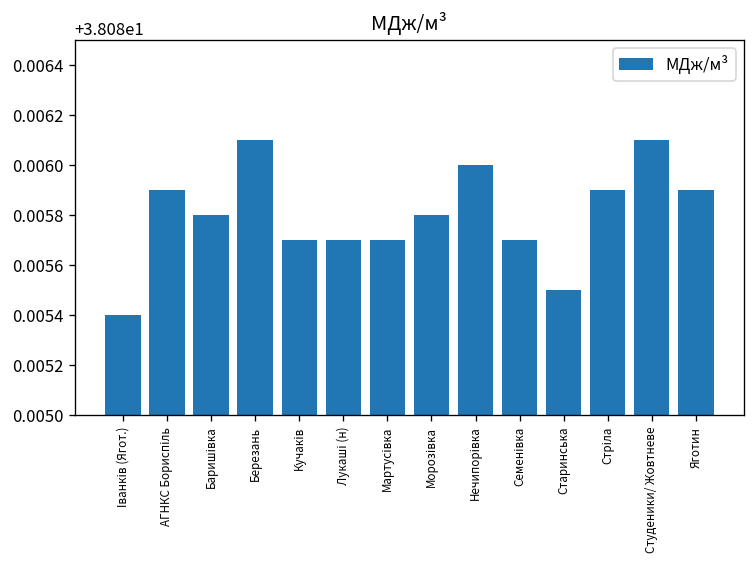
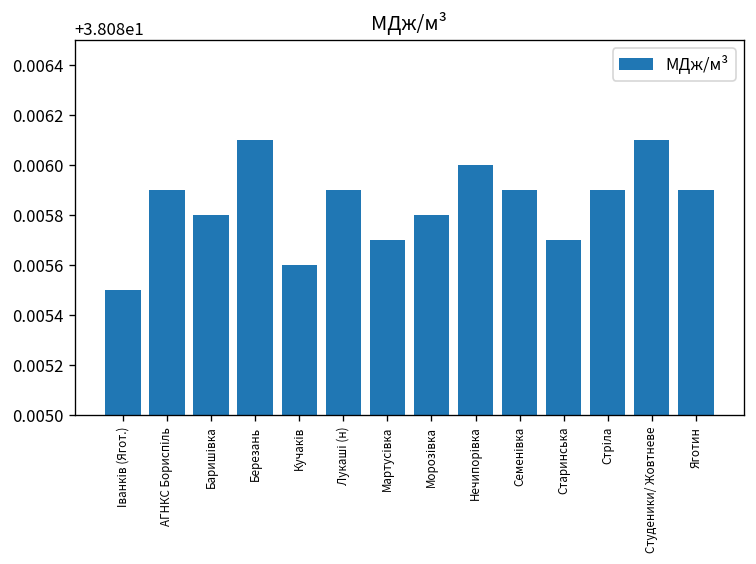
  {
-   "Іванків (Ягот.)": 38.0854,
+   "Іванків (Ягот.)": 38.0855,
    "АГНКС Бориспіль": 38.0859,
    "Баришівка": 38.0858,
    "Березань": 38.0861,
-   "Кучаків": 38.0857,
-   "Лукаші (н)": 38.0857,
+   "Кучаків": 38.0856,
+   "Лукаші (н)": 38.0859,
    "Мартусівка": 38.0857,
    "Морозівка": 38.0858,
    "Нечипорівка": 38.0860,
-   "Семенівка": 38.0857,
-   "Старинська": 38.0855,
+   "Семенівка": 38.0859,
+   "Старинська": 38.0857,
    "Стріла": 38.0859,
    "Студеники/ Жовтневе": 38.0861,
    "Яготин": 38.0859
  }
